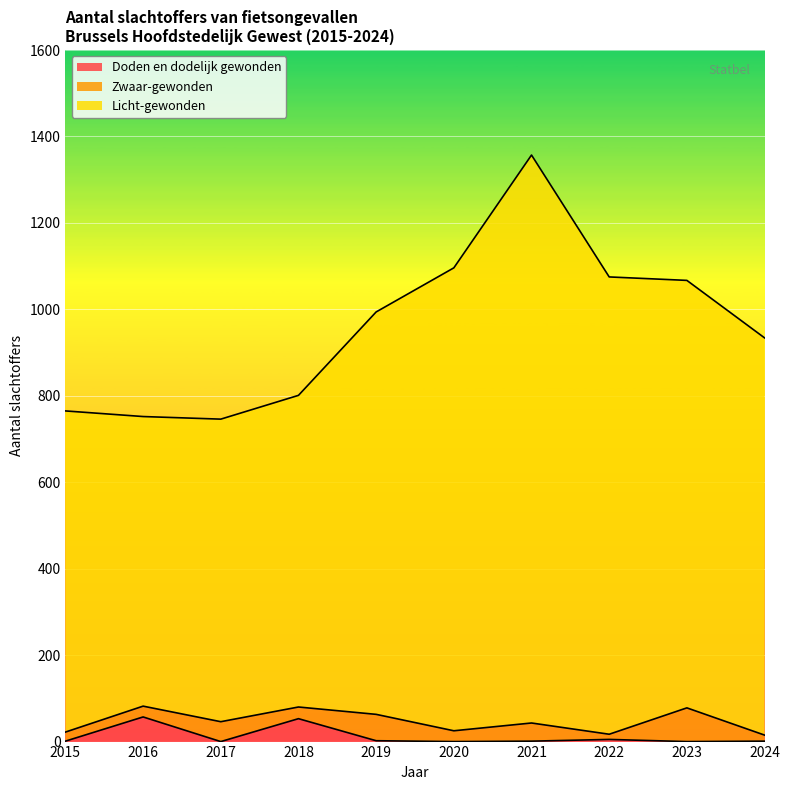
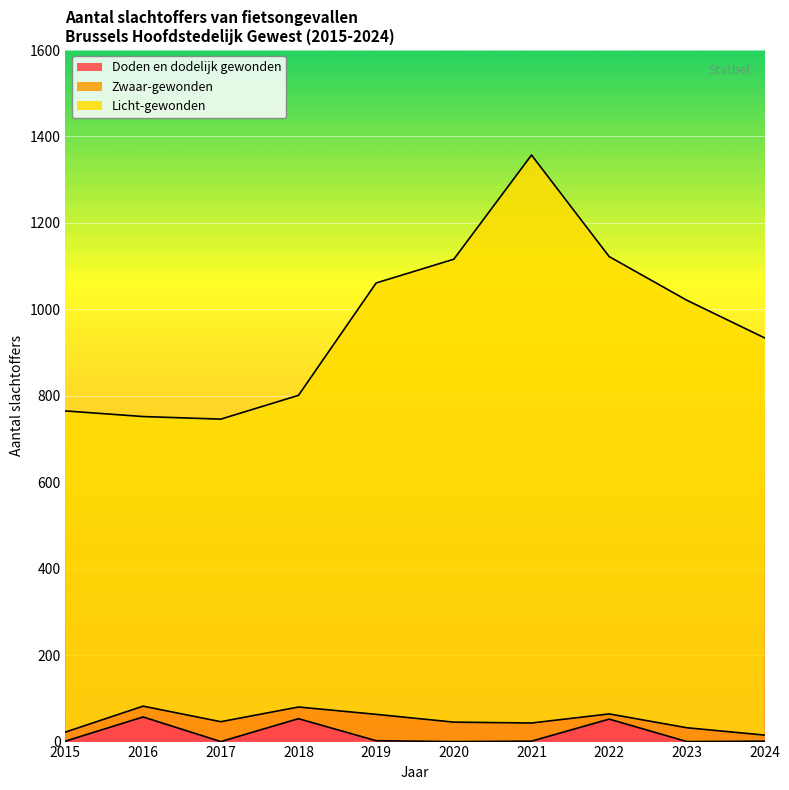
  {
    "Doden en dodelijk gewonden": {
      "2015": 0,
      "2016": 60,
      "2017": 0,
      "2018": 50,
      "2019": 0,
      "2020": 0,
      "2021": 0,
-     "2022": 10,
+     "2022": 50,
      "2023": 0,
      "2024": 0
    },
    "Zwaar-gewonden": {
      "2015": 20,
      "2016": 30,
      "2017": 50,
      "2018": 30,
      "2019": 60,
-     "2020": 30,
+     "2020": 50,
      "2021": 40,
      "2022": 10,
-     "2023": 80,
+     "2023": 30,
      "2024": 10
    },
    "Licht-gewonden": {
      "2015": 740,
      "2016": 670,
      "2017": 700,
      "2018": 720,
-     "2019": 930,
+     "2019": 1000,
      "2020": 1070,
      "2021": 1310,
      "2022": 1060,
      "2023": 990,
      "2024": 920
    }
  }
